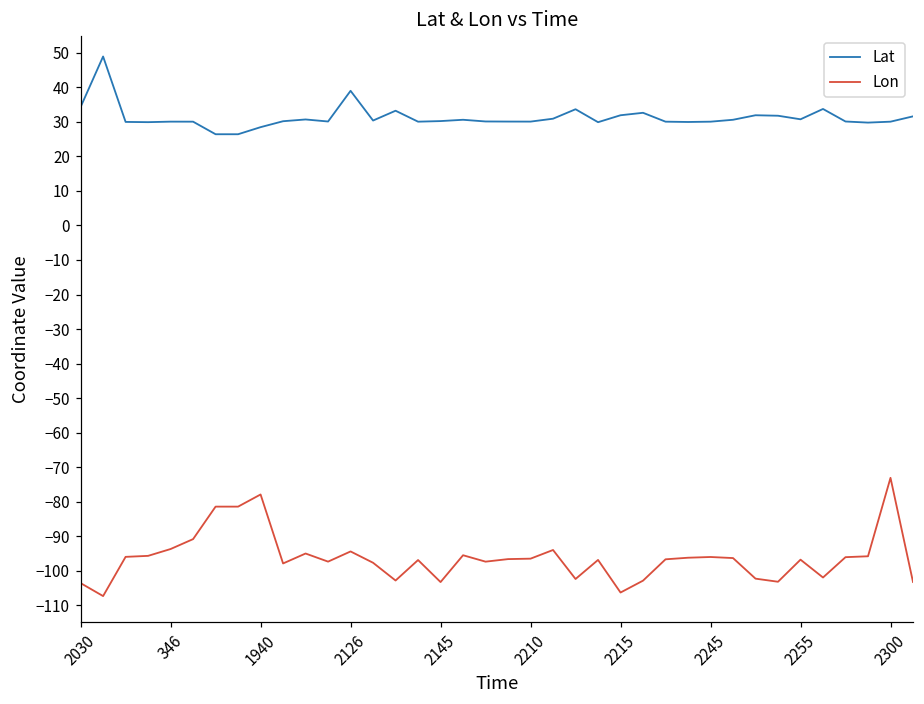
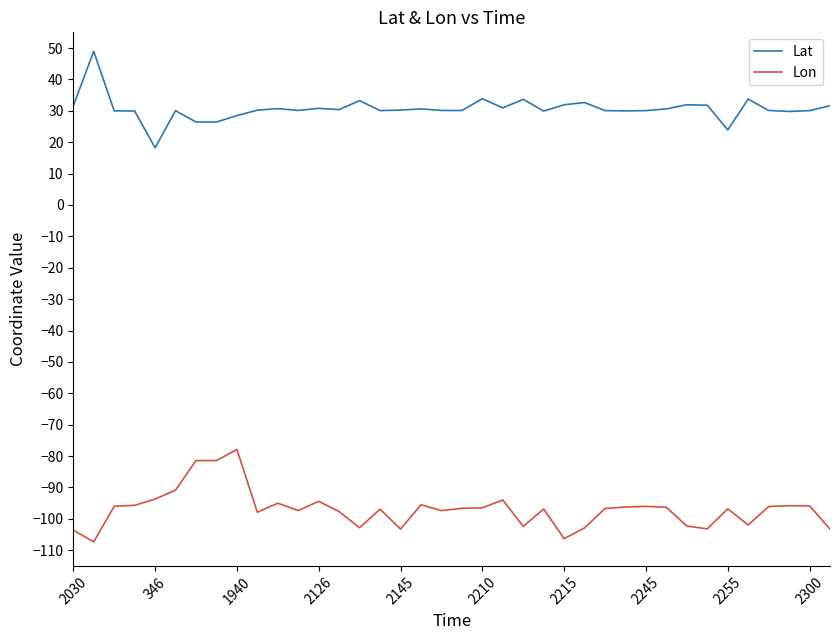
  {
    "Lat": {
-     "2030": 34,
-     "346": 30,
+     "2030": 32,
+     "346": 18,
      "1940": 28,
-     "2126": 39,
+     "2126": 31,
      "2145": 30,
-     "2210": 30,
+     "2210": 34,
      "2215": 32,
      "2245": 30,
-     "2255": 31,
+     "2255": 24,
      "2300": 30
    },
    "Lon": {
      "2030": -104,
      "346": -94,
      "1940": -78,
      "2126": -94,
      "2145": -103,
      "2210": -97,
      "2215": -106,
      "2245": -96,
      "2255": -97,
-     "2300": -73
+     "2300": -96
    }
  }
